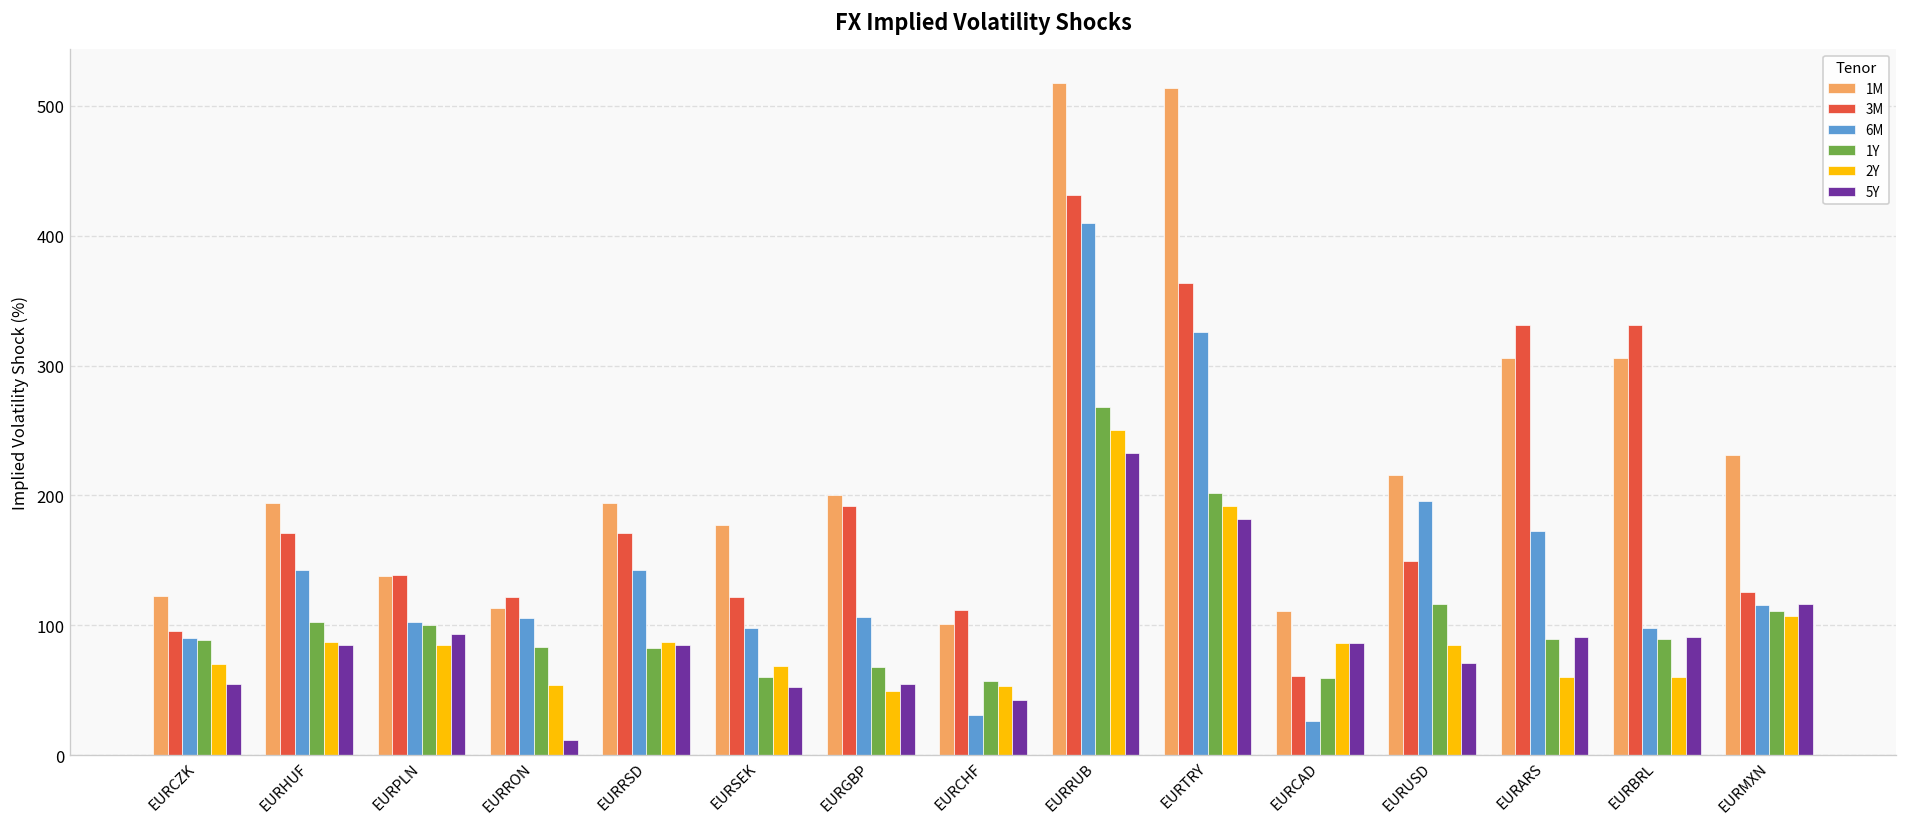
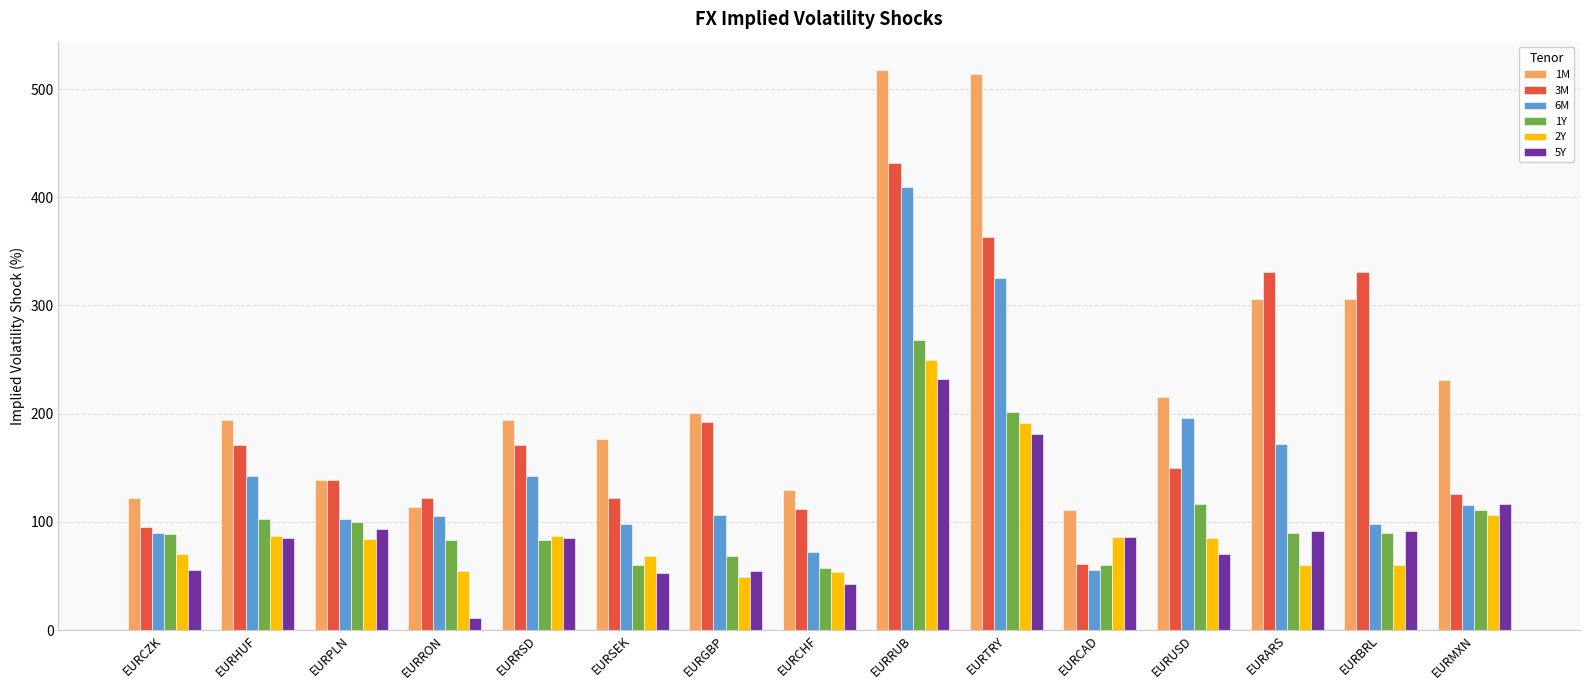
  {
    "1M": {
      "EURCZK": 122,
      "EURHUF": 194,
      "EURPLN": 138,
      "EURRON": 113,
      "EURRSD": 194,
      "EURSEK": 177,
      "EURGBP": 200,
-     "EURCHF": 101,
+     "EURCHF": 130,
      "EURRUB": 518,
      "EURTRY": 514,
      "EURCAD": 111,
      "EURUSD": 216,
      "EURARS": 306,
      "EURBRL": 306,
      "EURMXN": 231
    },
    "3M": {
      "EURCZK": 96,
      "EURHUF": 171,
      "EURPLN": 138,
      "EURRON": 122,
      "EURRSD": 171,
      "EURSEK": 122,
      "EURGBP": 192,
      "EURCHF": 112,
      "EURRUB": 432,
      "EURTRY": 364,
      "EURCAD": 61,
      "EURUSD": 150,
      "EURARS": 331,
      "EURBRL": 331,
      "EURMXN": 126
    },
    "6M": {
      "EURCZK": 90,
      "EURHUF": 142,
      "EURPLN": 103,
      "EURRON": 106,
      "EURRSD": 142,
      "EURSEK": 98,
      "EURGBP": 107,
-     "EURCHF": 31,
+     "EURCHF": 72,
      "EURRUB": 410,
      "EURTRY": 326,
-     "EURCAD": 26,
+     "EURCAD": 56,
      "EURUSD": 196,
      "EURARS": 172,
      "EURBRL": 98,
      "EURMXN": 115
    },
    "1Y": {
      "EURCZK": 89,
      "EURHUF": 103,
      "EURPLN": 100,
      "EURRON": 83,
      "EURRSD": 83,
      "EURSEK": 60,
      "EURGBP": 68,
      "EURCHF": 57,
      "EURRUB": 268,
      "EURTRY": 202,
      "EURCAD": 60,
      "EURUSD": 116,
      "EURARS": 89,
      "EURBRL": 89,
      "EURMXN": 111
    },
    "2Y": {
      "EURCZK": 70,
      "EURHUF": 87,
      "EURPLN": 85,
      "EURRON": 54,
      "EURRSD": 87,
      "EURSEK": 69,
      "EURGBP": 49,
      "EURCHF": 54,
      "EURRUB": 250,
      "EURTRY": 192,
      "EURCAD": 86,
      "EURUSD": 85,
      "EURARS": 61,
      "EURBRL": 61,
      "EURMXN": 107
    },
    "5Y": {
      "EURCZK": 55,
      "EURHUF": 85,
      "EURPLN": 93,
      "EURRON": 12,
      "EURRSD": 85,
      "EURSEK": 53,
      "EURGBP": 55,
      "EURCHF": 43,
      "EURRUB": 232,
      "EURTRY": 182,
      "EURCAD": 86,
      "EURUSD": 71,
      "EURARS": 91,
      "EURBRL": 91,
      "EURMXN": 117
    }
  }
